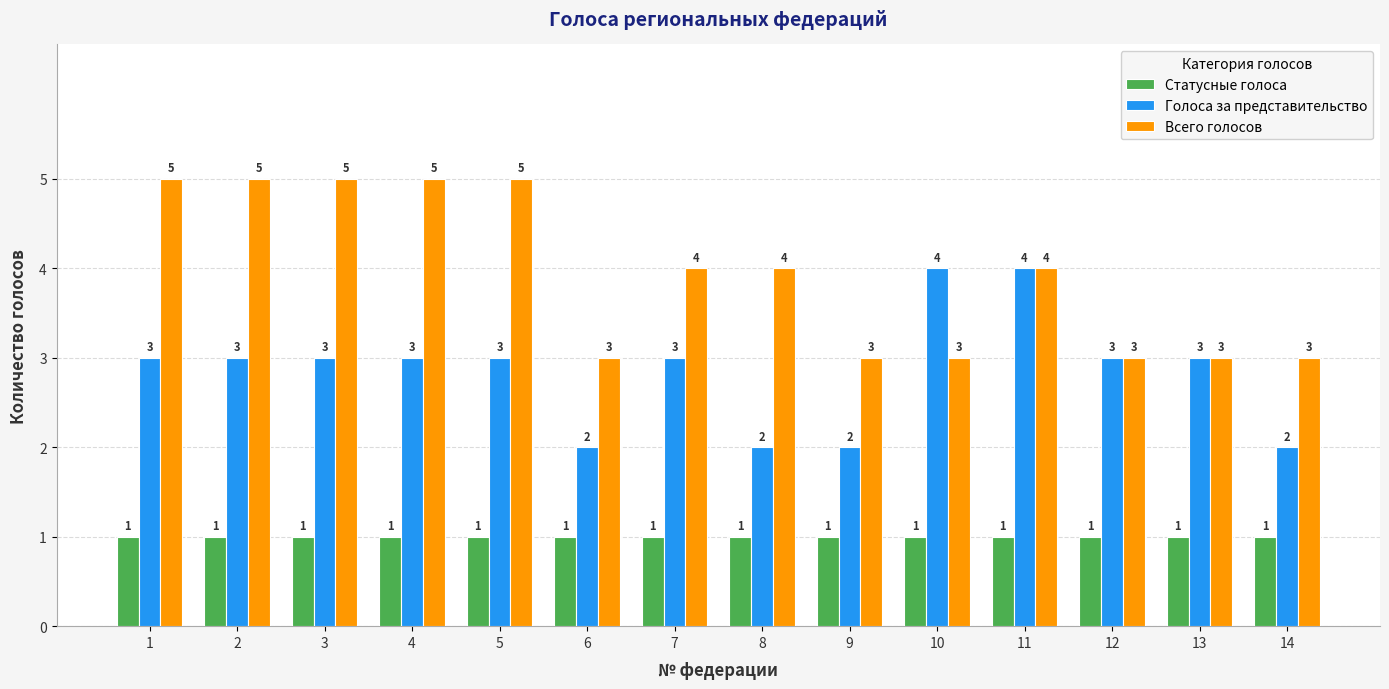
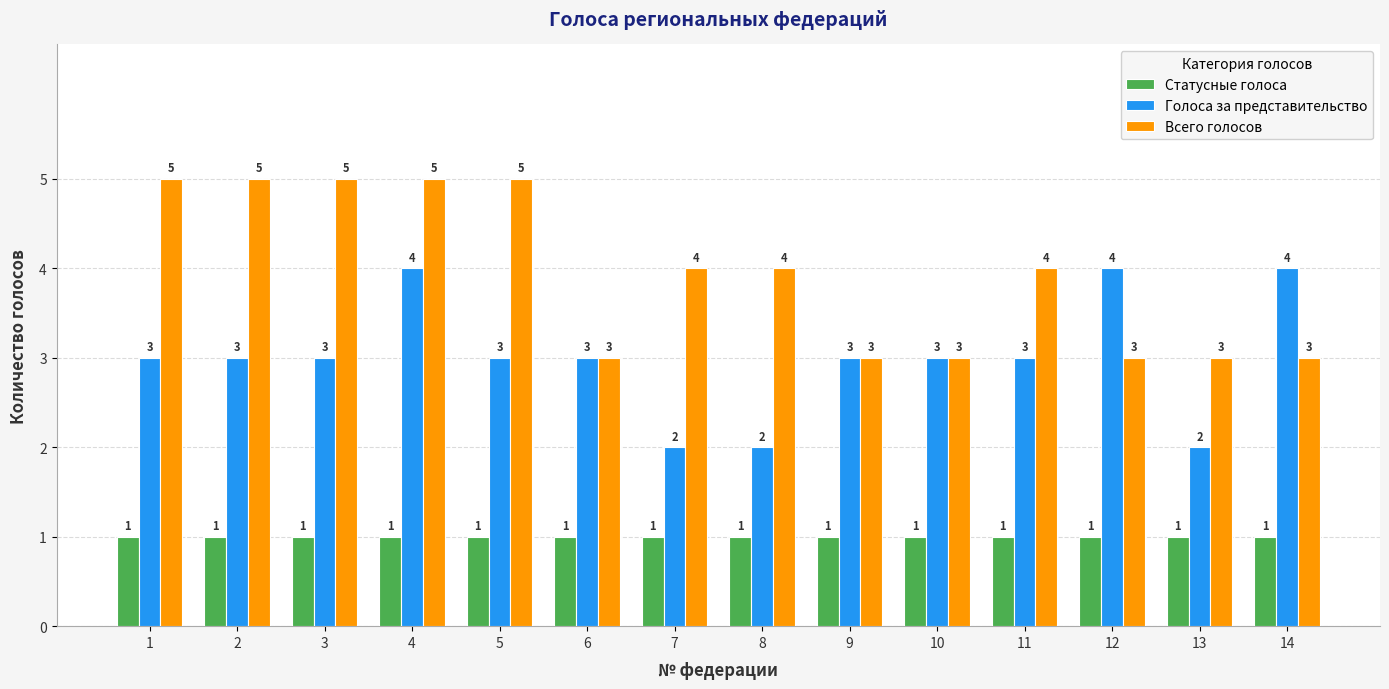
  {
    "Статусные голоса": {
      "1": 1,
      "2": 1,
      "3": 1,
      "4": 1,
      "5": 1,
      "6": 1,
      "7": 1,
      "8": 1,
      "9": 1,
      "10": 1,
      "11": 1,
      "12": 1,
      "13": 1,
      "14": 1
    },
    "Голоса за представительство": {
      "1": 3,
      "2": 3,
      "3": 3,
-     "4": 3,
+     "4": 4,
      "5": 3,
-     "6": 2,
-     "7": 3,
+     "6": 3,
+     "7": 2,
      "8": 2,
-     "9": 2,
-     "10": 4,
-     "11": 4,
-     "12": 3,
-     "13": 3,
-     "14": 2
+     "9": 3,
+     "10": 3,
+     "11": 3,
+     "12": 4,
+     "13": 2,
+     "14": 4
    },
    "Всего голосов": {
      "1": 5,
      "2": 5,
      "3": 5,
      "4": 5,
      "5": 5,
      "6": 3,
      "7": 4,
      "8": 4,
      "9": 3,
      "10": 3,
      "11": 4,
      "12": 3,
      "13": 3,
      "14": 3
    }
  }
